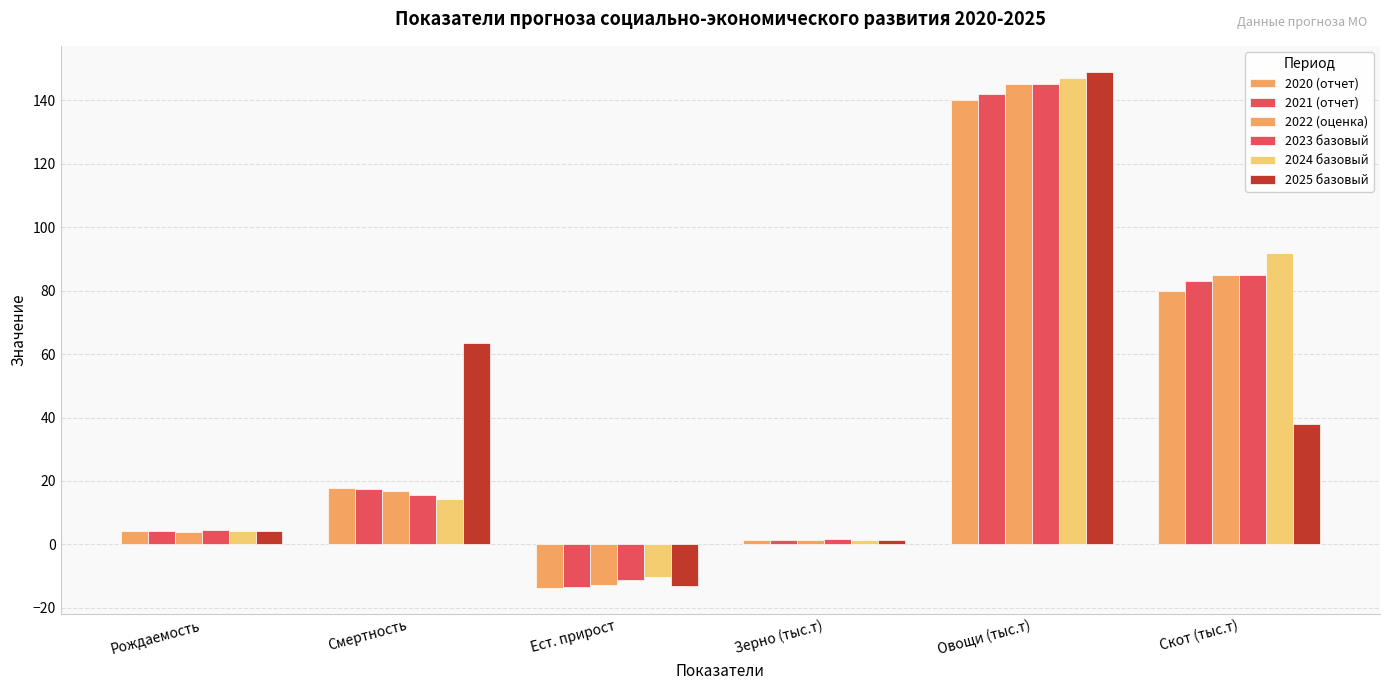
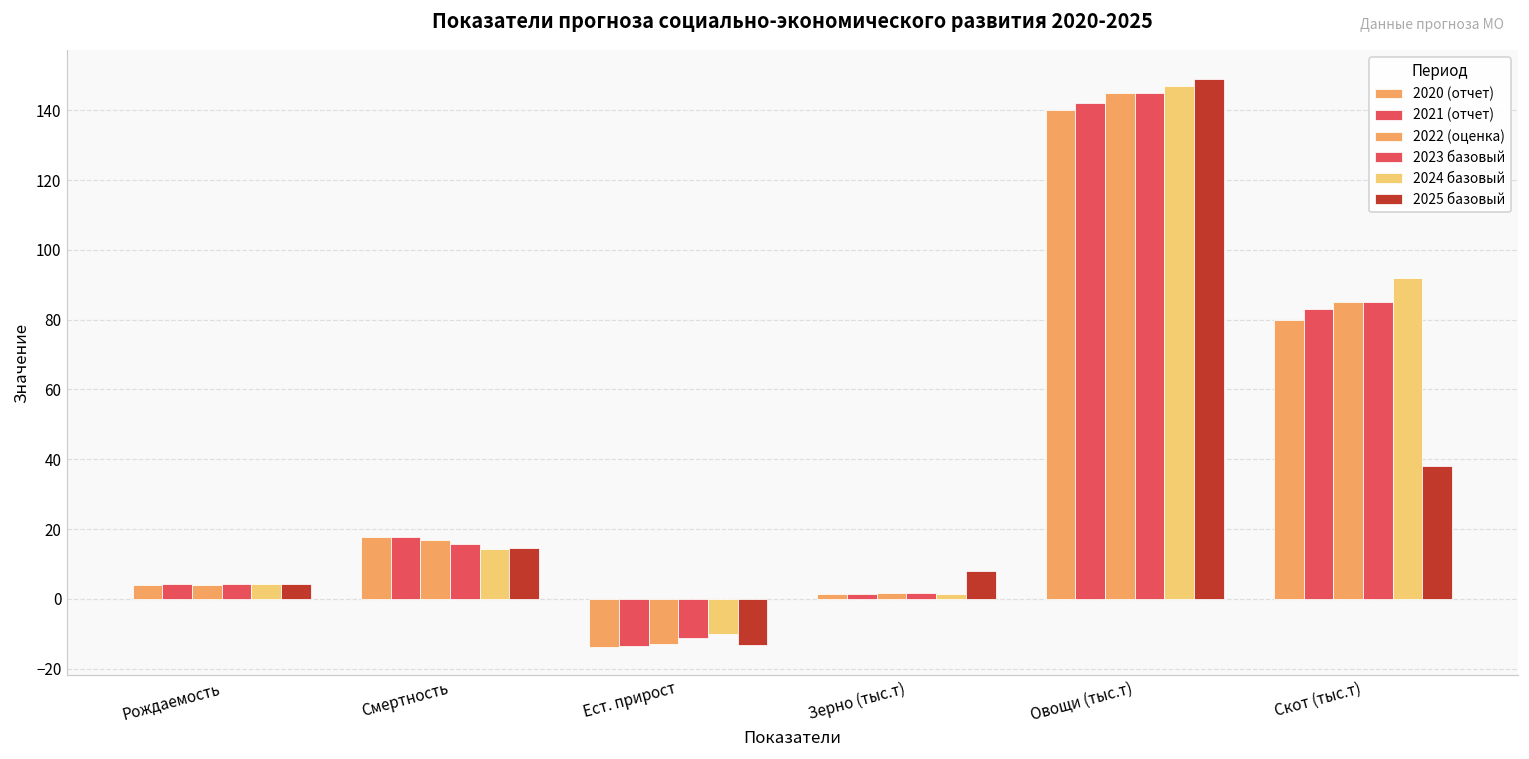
  {
    "2025 базовый": {
      "Рождаемость": 4,
-     "Смертность": 63,
+     "Смертность": 15,
      "Ест. прирост": -13,
-     "Зерно (тыс.т)": 1,
+     "Зерно (тыс.т)": 8,
      "Овощи (тыс.т)": 149,
      "Скот (тыс.т)": 38
    }
  }
